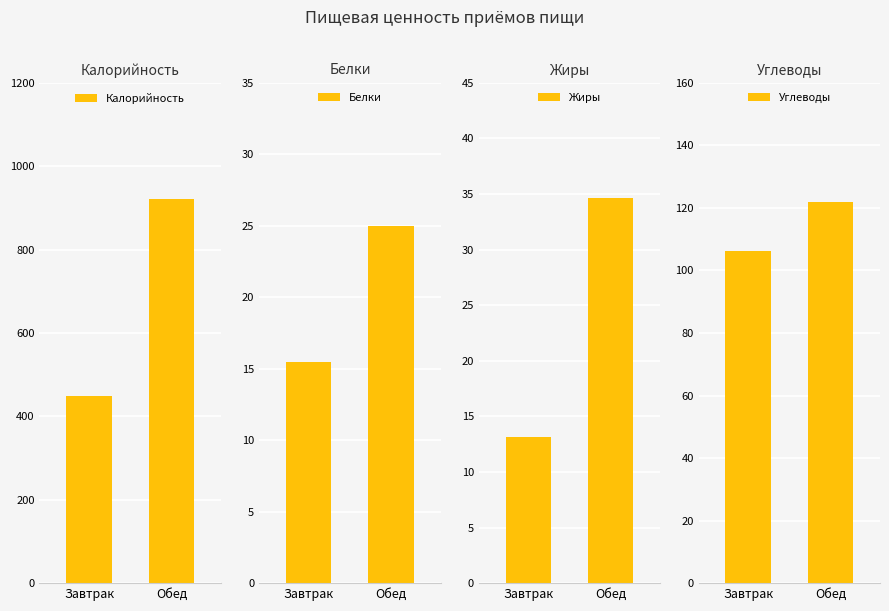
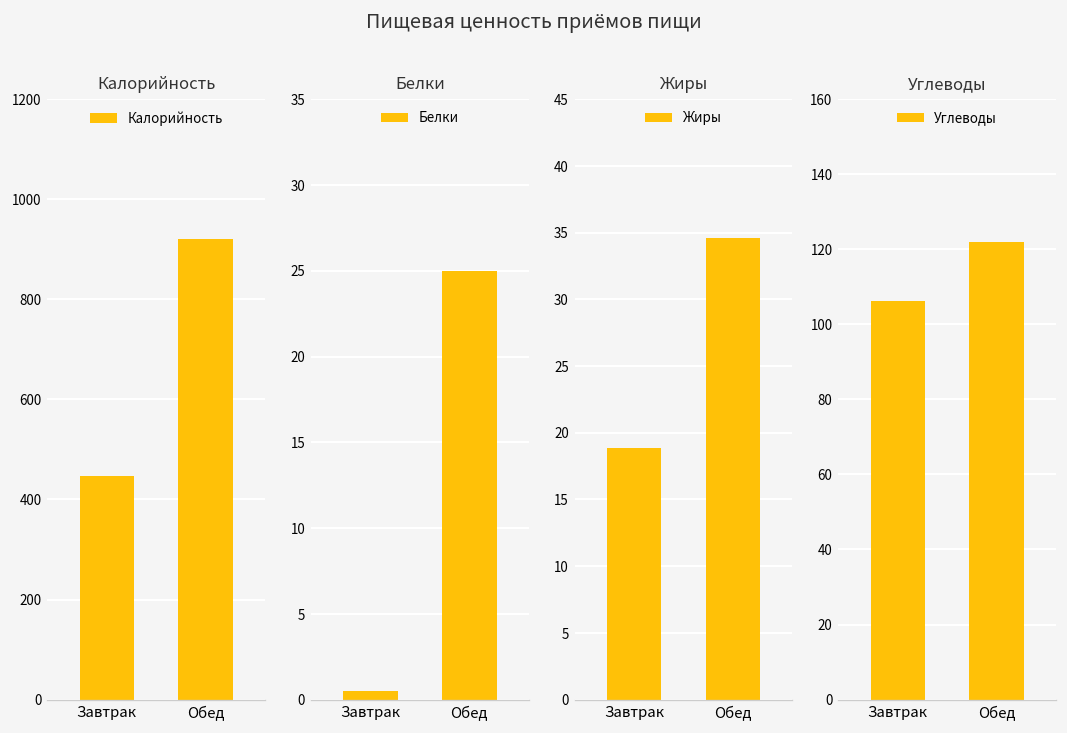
  {
    "Калорийность": {
      "Завтрак": 450,
      "Обед": 920
    },
    "Белки": {
-     "Завтрак": 15.5,
+     "Завтрак": 0.5,
      "Обед": 25.0
    },
    "Жиры": {
-     "Завтрак": 13.1,
+     "Завтрак": 18.9,
      "Обед": 34.6
    },
    "Углеводы": {
      "Завтрак": 106,
      "Обед": 122
    }
  }
